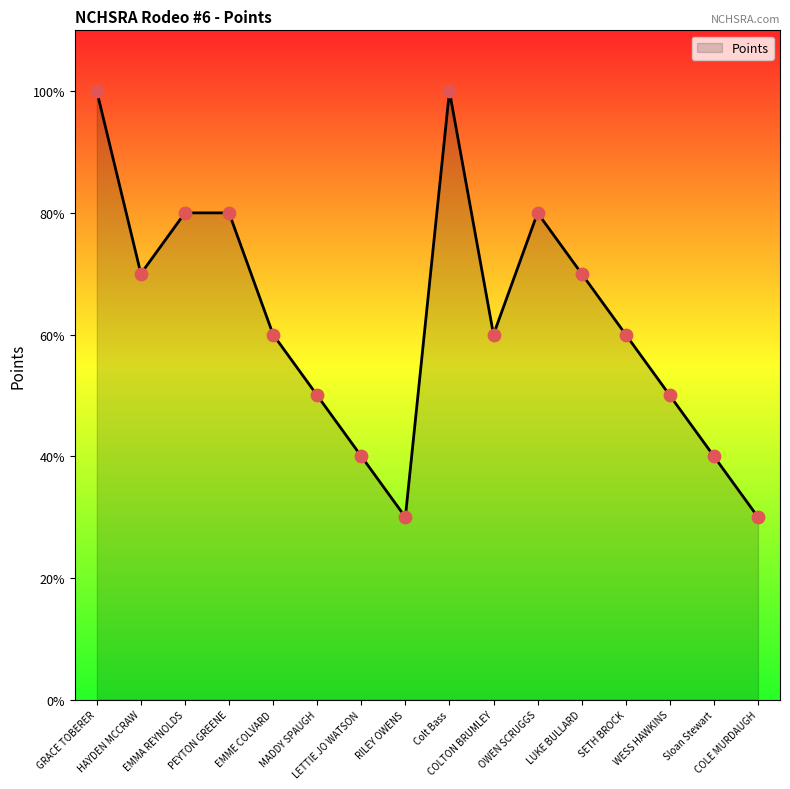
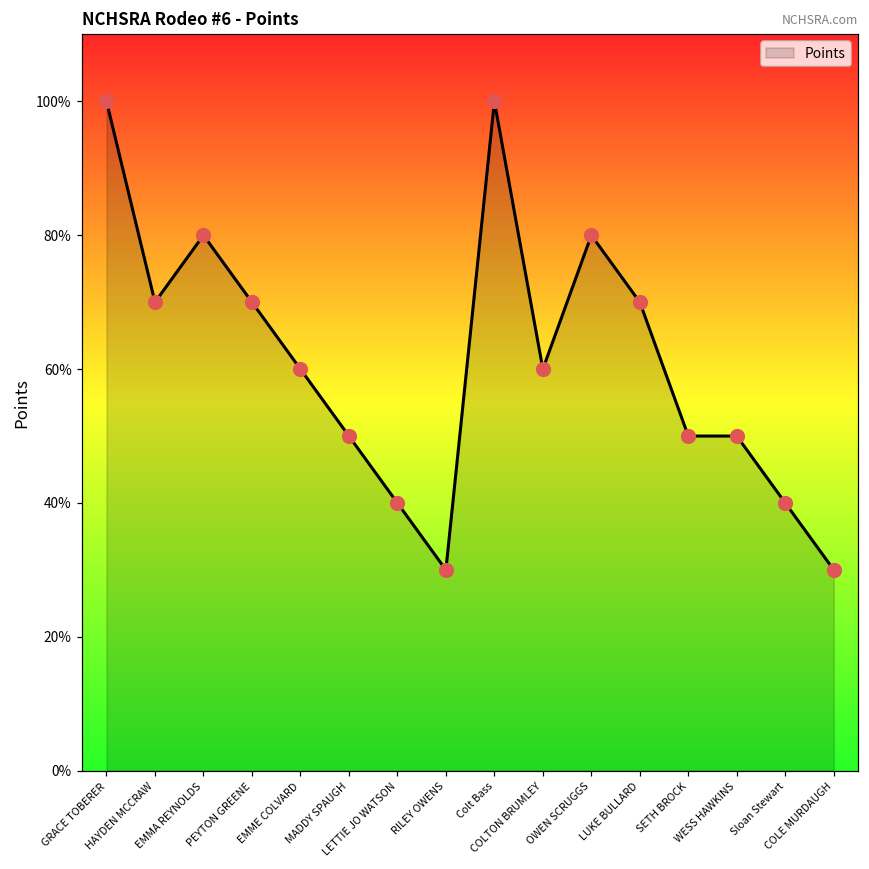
  {
    "GRACE TOBERER": "100%",
    "HAYDEN MCCRAW": "70%",
    "EMMA REYNOLDS": "80%",
-   "PEYTON GREENE": "80%",
+   "PEYTON GREENE": "70%",
    "EMME COLVARD": "60%",
    "MADDY SPAUGH": "50%",
    "LETTIE JO WATSON": "40%",
    "RILEY OWENS": "30%",
    "Colt Bass": "100%",
    "COLTON BRUMLEY": "60%",
    "OWEN SCRUGGS": "80%",
    "LUKE BULLARD": "70%",
-   "SETH BROCK": "60%",
+   "SETH BROCK": "50%",
    "WESS HAWKINS": "50%",
    "Sloan Stewart": "40%",
    "COLE MURDAUGH": "30%"
  }
